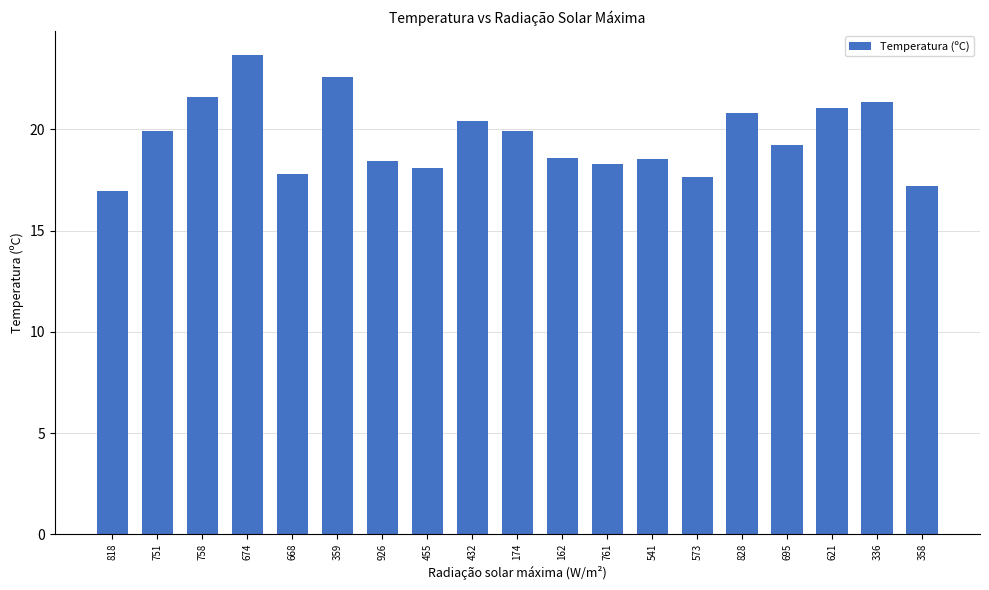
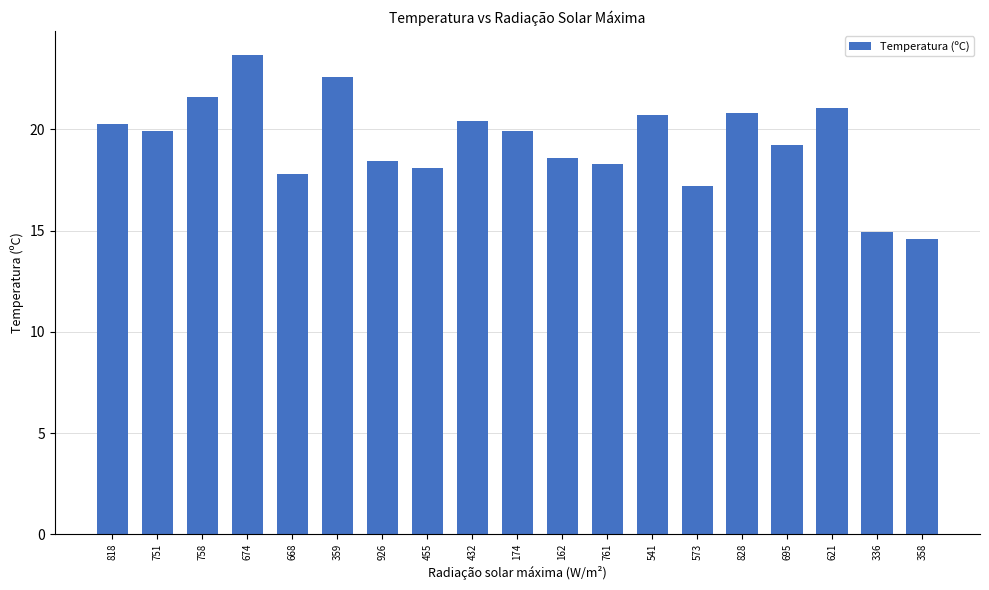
  {
-   "818": 16.9,
+   "818": 20.3,
    "751": 19.9,
    "758": 21.6,
    "674": 23.7,
    "668": 17.8,
    "359": 22.6,
    "926": 18.4,
    "455": 18.1,
    "432": 20.4,
    "174": 19.9,
    "162": 18.6,
    "761": 18.3,
-   "541": 18.5,
-   "573": 17.7,
+   "541": 20.7,
+   "573": 17.2,
    "828": 20.8,
    "695": 19.2,
    "621": 21.1,
-   "336": 21.4,
-   "358": 17.2
+   "336": 14.9,
+   "358": 14.6
  }
